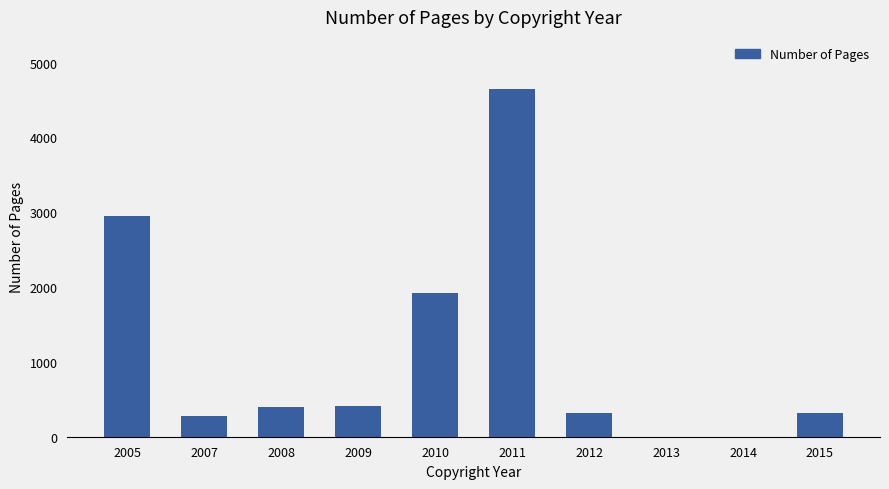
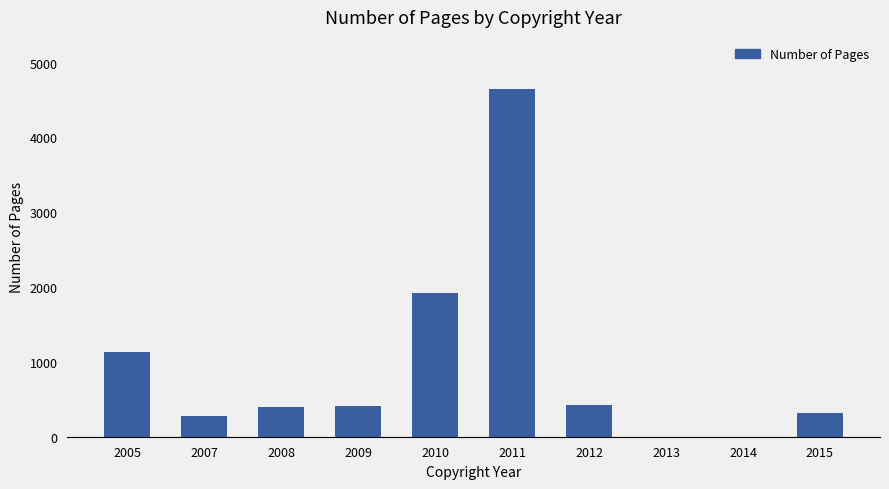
  {
-   "2005": 2900,
+   "2005": 1100,
    "2007": 300,
    "2008": 400,
    "2009": 400,
    "2010": 1900,
    "2011": 4600,
-   "2012": 300,
+   "2012": 400,
    "2013": 0,
    "2014": 0,
    "2015": 300
  }
